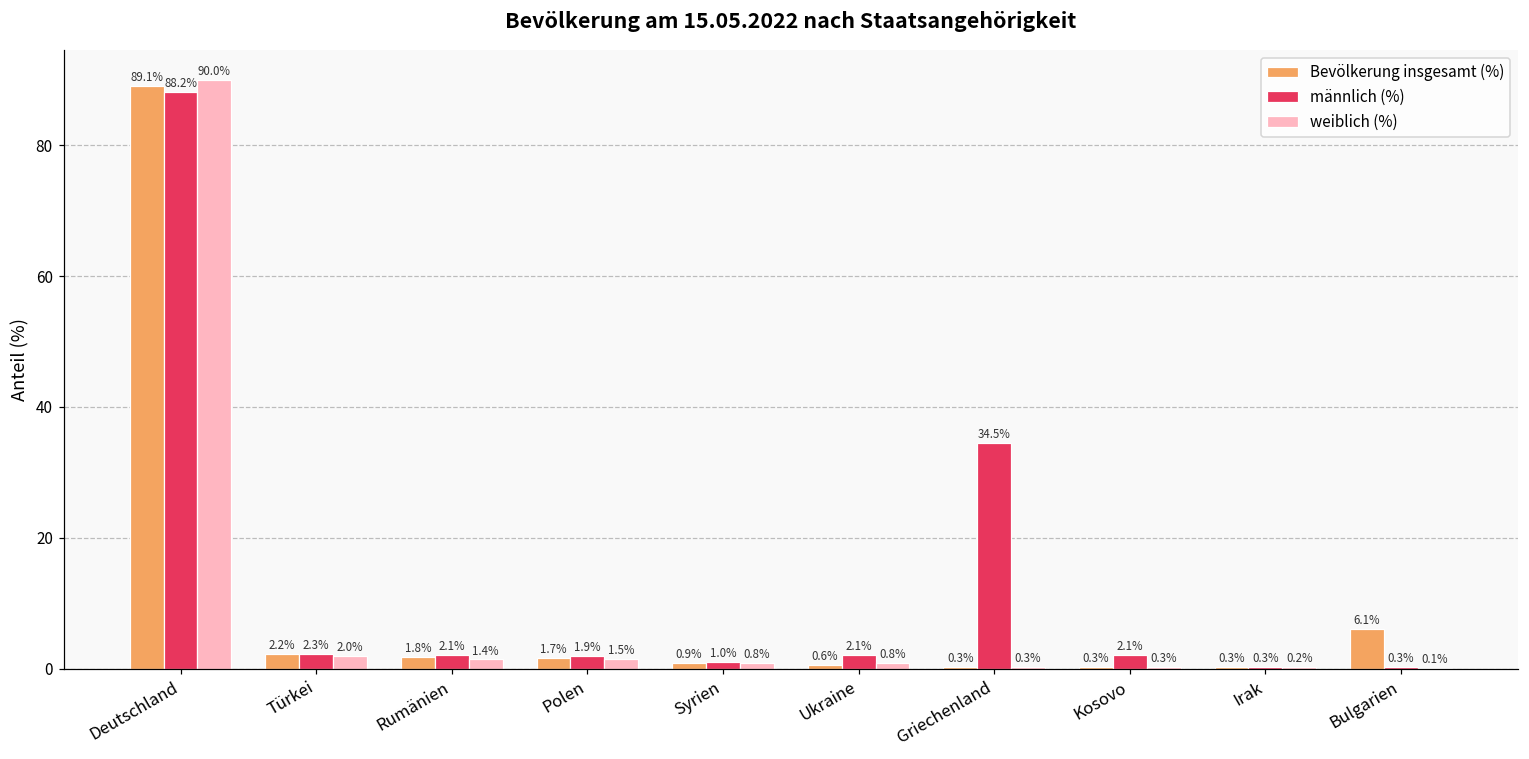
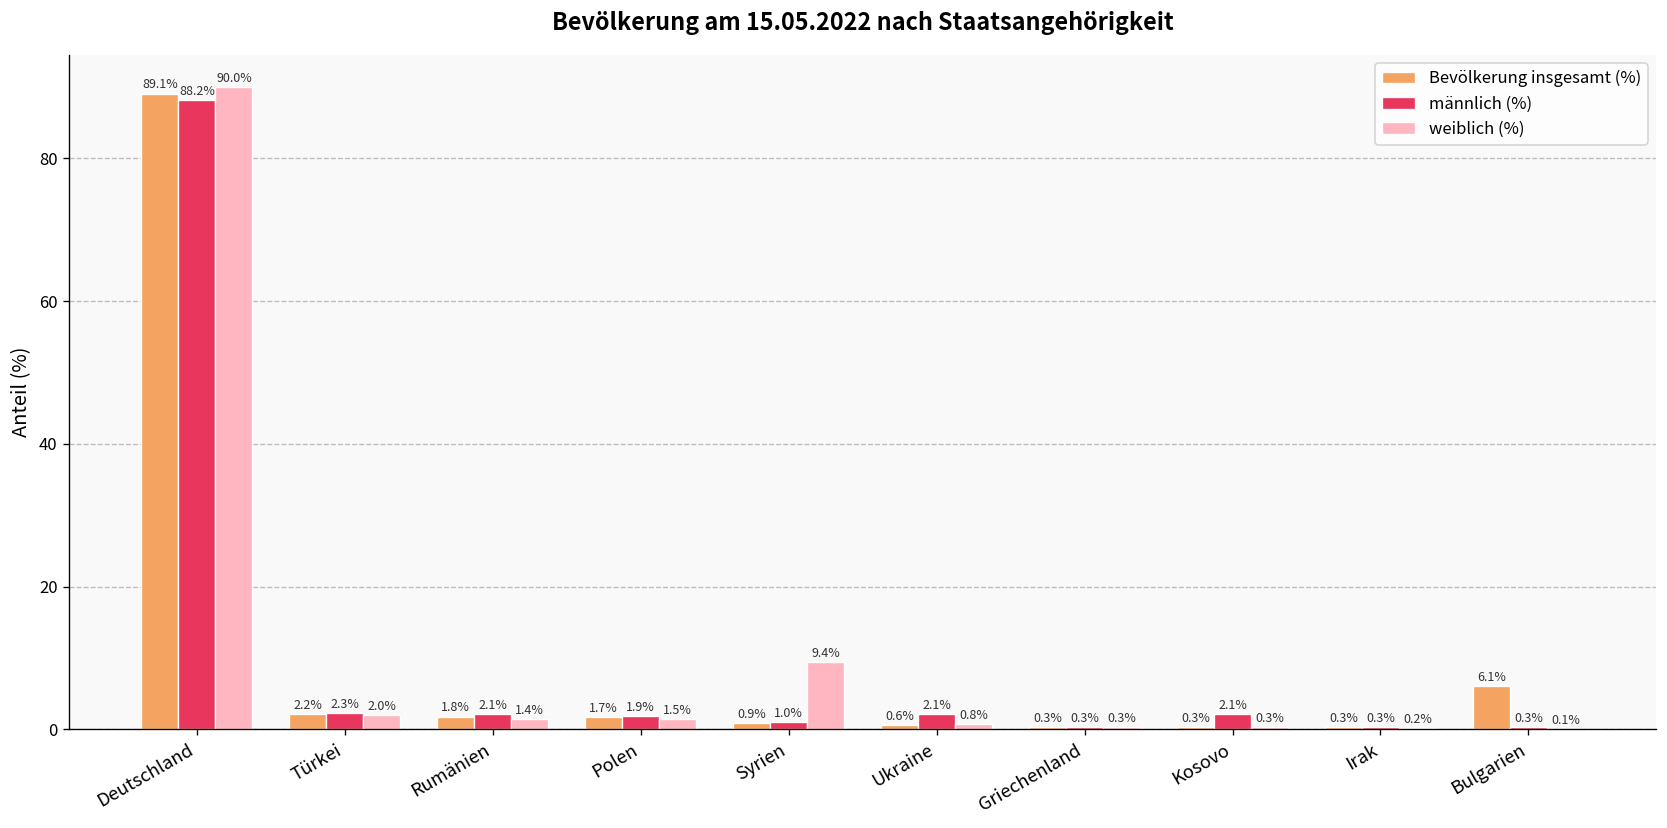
  {
    "Bevölkerung insgesamt (%)": {
      "Deutschland": "89.1%",
      "Türkei": "2.2%",
      "Rumänien": "1.8%",
      "Polen": "1.7%",
      "Syrien": "0.9%",
      "Ukraine": "0.6%",
      "Griechenland": "0.3%",
      "Kosovo": "0.3%",
      "Irak": "0.3%",
      "Bulgarien": "6.1%"
    },
    "männlich (%)": {
      "Deutschland": "88.2%",
      "Türkei": "2.3%",
      "Rumänien": "2.1%",
      "Polen": "1.9%",
      "Syrien": "1.0%",
      "Ukraine": "2.1%",
-     "Griechenland": "34.5%",
+     "Griechenland": "0.3%",
      "Kosovo": "2.1%",
      "Irak": "0.3%",
      "Bulgarien": "0.3%"
    },
    "weiblich (%)": {
      "Deutschland": "90.0%",
      "Türkei": "2.0%",
      "Rumänien": "1.4%",
      "Polen": "1.5%",
-     "Syrien": "0.8%",
+     "Syrien": "9.4%",
      "Ukraine": "0.8%",
      "Griechenland": "0.3%",
      "Kosovo": "0.3%",
      "Irak": "0.2%",
      "Bulgarien": "0.1%"
    }
  }
